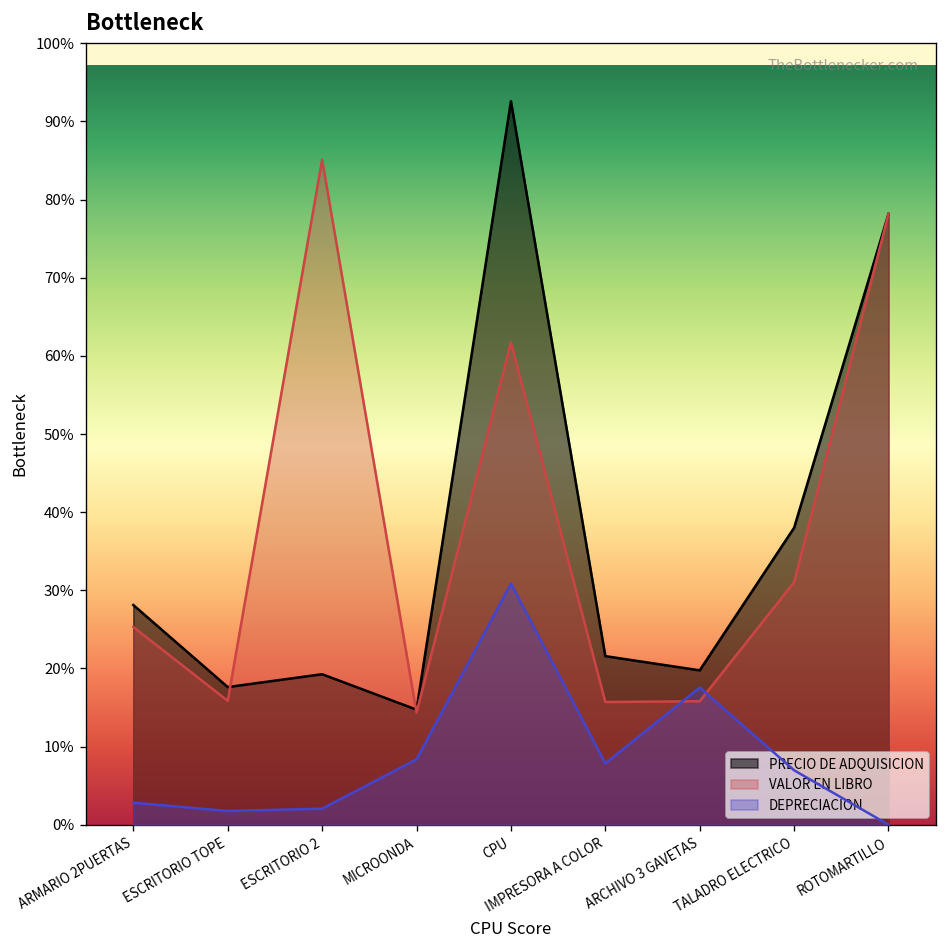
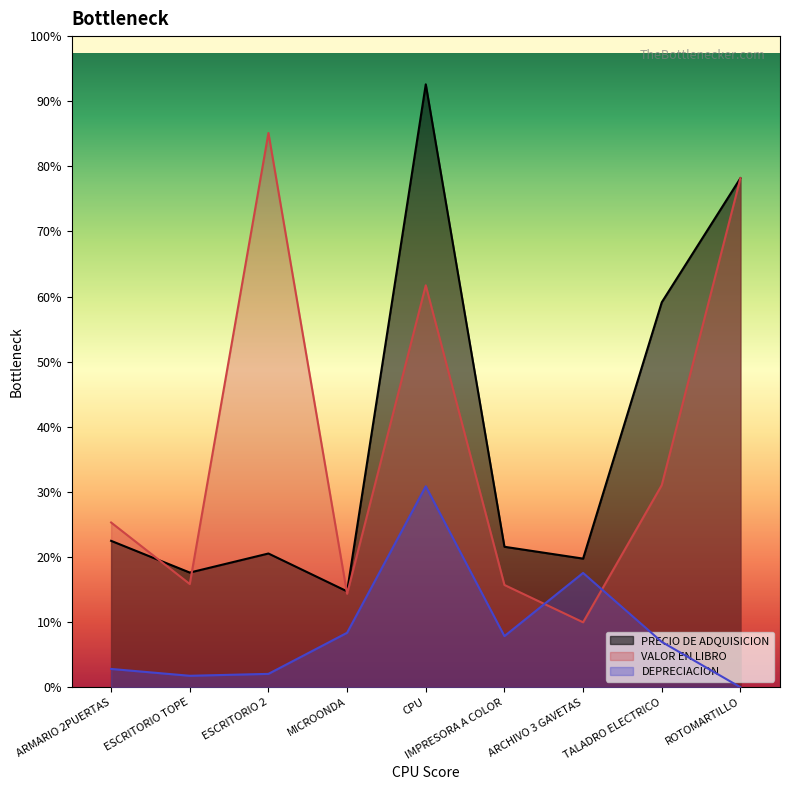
  {
    "PRECIO DE ADQUISICION": {
-     "ARMARIO 2PUERTAS": "28%",
+     "ARMARIO 2PUERTAS": "22%",
      "ESCRITORIO TOPE": "18%",
-     "ESCRITORIO 2": "19%",
+     "ESCRITORIO 2": "21%",
      "CPU": "93%",
      "IMPRESORA A COLOR": "22%",
      "ARCHIVO 3 GAVETAS": "20%",
-     "TALADRO ELECTRICO": "38%"
+     "TALADRO ELECTRICO": "59%"
    },
    "VALOR EN LIBRO": {
      "ARMARIO 2PUERTAS": "25%",
      "ESCRITORIO TOPE": "16%",
      "ESCRITORIO 2": "85%",
      "CPU": "62%",
      "IMPRESORA A COLOR": "16%",
-     "ARCHIVO 3 GAVETAS": "16%",
+     "ARCHIVO 3 GAVETAS": "10%",
      "TALADRO ELECTRICO": "31%"
    },
    "DEPRECIACION": {
      "ARMARIO 2PUERTAS": "3%",
      "ESCRITORIO TOPE": "2%",
      "ESCRITORIO 2": "2%",
      "MICROONDA": "8%",
      "CPU": "31%",
      "IMPRESORA A COLOR": "8%",
      "ARCHIVO 3 GAVETAS": "18%",
      "ROTOMARTILLO": "0%"
    }
  }
